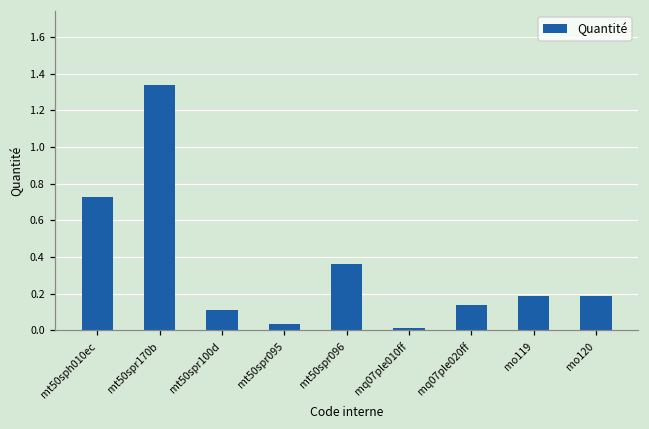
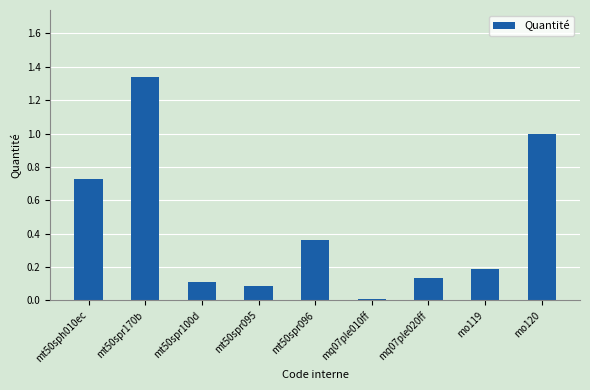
  {
    "mt50sph010ec": 0.73,
    "mt50spr170b": 1.34,
    "mt50spr100d": 0.11,
-   "mt50spr095": 0.04,
+   "mt50spr095": 0.09,
    "mt50spr096": 0.36,
    "mq07ple020ff": 0.14,
    "mo119": 0.19,
-   "mo120": 0.19
+   "mo120": 1.00
  }
